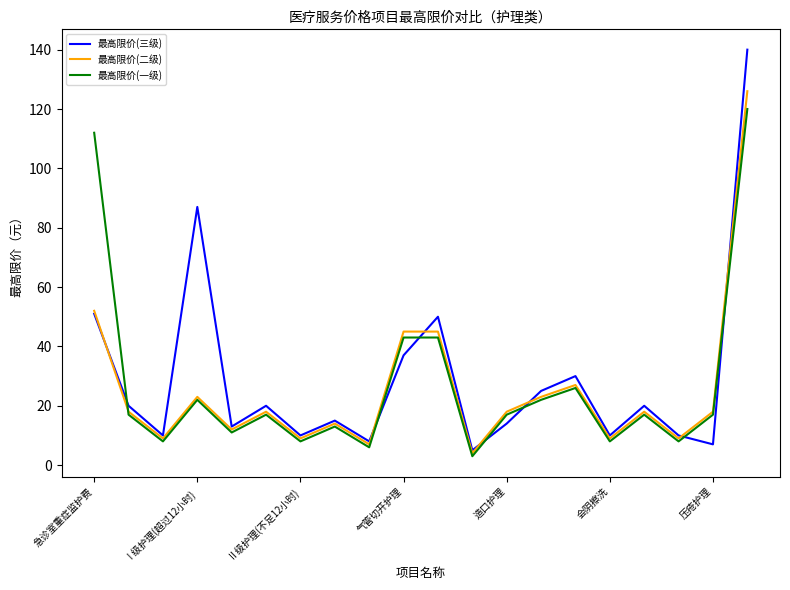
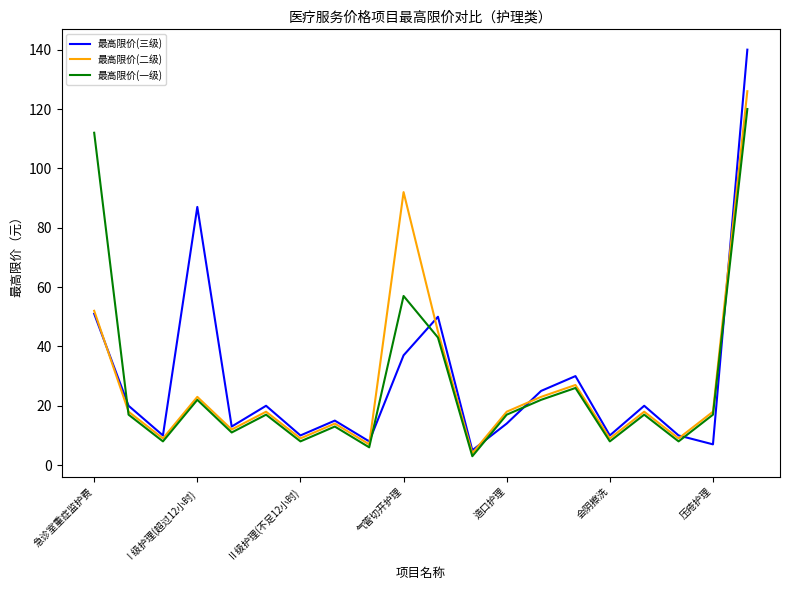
  {
    "最高限价(三级)": {
      "急诊室重症监护费": 51,
      "Ⅰ级护理(超过12小时)": 87,
      "Ⅱ级护理(不足12小时)": 10,
      "气管切开护理": 37,
      "造口护理": 14,
      "会阴擦洗": 10,
      "压疮护理": 7
    },
    "最高限价(二级)": {
      "急诊室重症监护费": 52,
      "Ⅰ级护理(超过12小时)": 23,
      "Ⅱ级护理(不足12小时)": 9,
-     "气管切开护理": 45,
+     "气管切开护理": 92,
      "造口护理": 18,
      "会阴擦洗": 9,
      "压疮护理": 18
    },
    "最高限价(一级)": {
      "急诊室重症监护费": 112,
      "Ⅰ级护理(超过12小时)": 22,
      "Ⅱ级护理(不足12小时)": 8,
-     "气管切开护理": 43,
+     "气管切开护理": 57,
      "造口护理": 17,
      "会阴擦洗": 8,
      "压疮护理": 17
    }
  }
